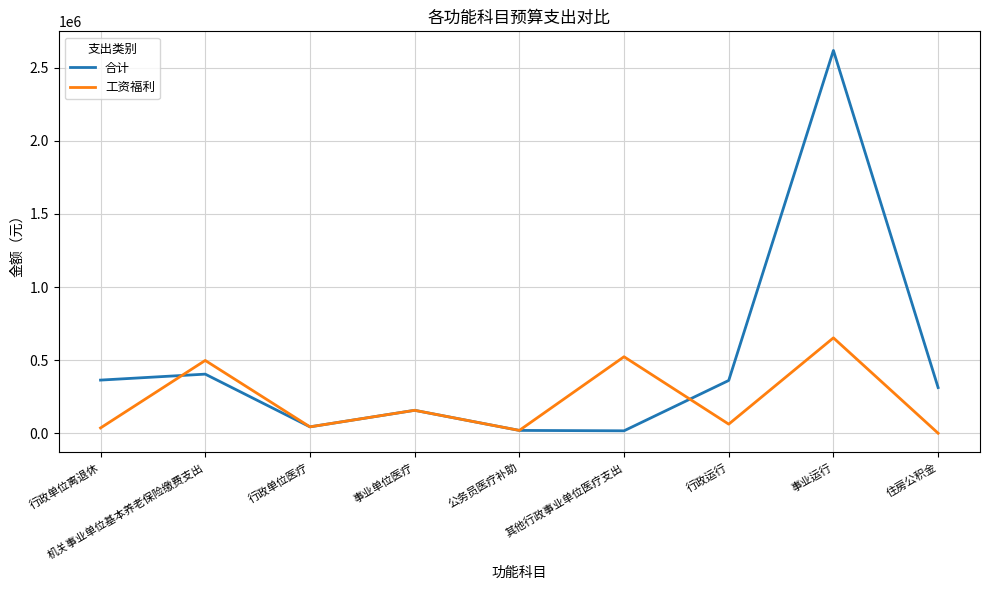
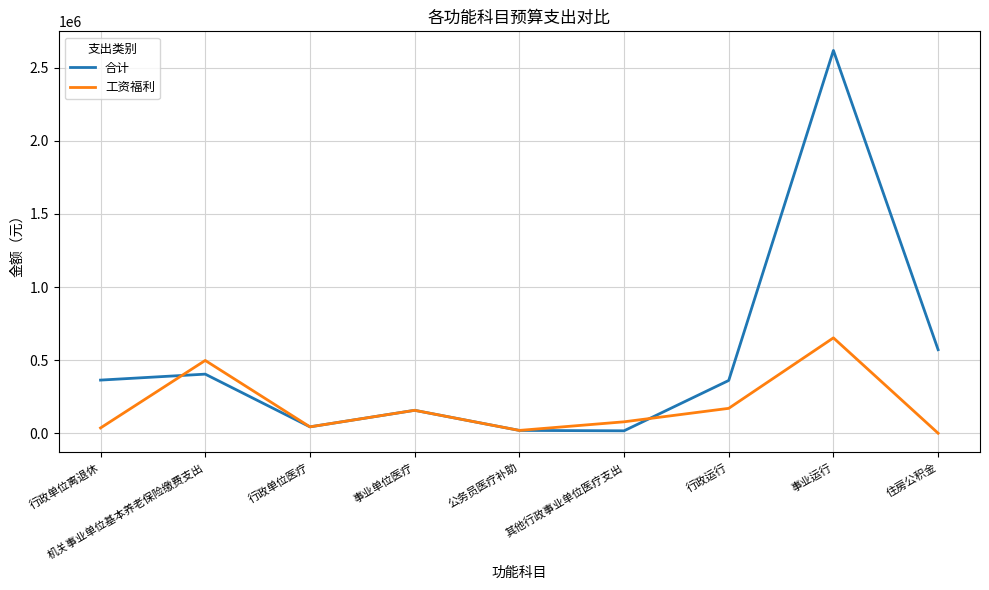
  {
    "合计": {
      "行政单位离退休": 360000,
      "机关事业单位基本养老保险缴费支出": 400000,
      "其他行政事业单位医疗支出": 20000,
      "行政运行": 360000,
      "事业运行": 2620000,
-     "住房公积金": 310000
+     "住房公积金": 570000
    },
    "工资福利": {
      "行政单位离退休": 40000,
      "机关事业单位基本养老保险缴费支出": 500000,
-     "其他行政事业单位医疗支出": 520000,
-     "行政运行": 60000,
+     "其他行政事业单位医疗支出": 80000,
+     "行政运行": 170000,
      "事业运行": 650000,
      "住房公积金": 0
    }
  }
